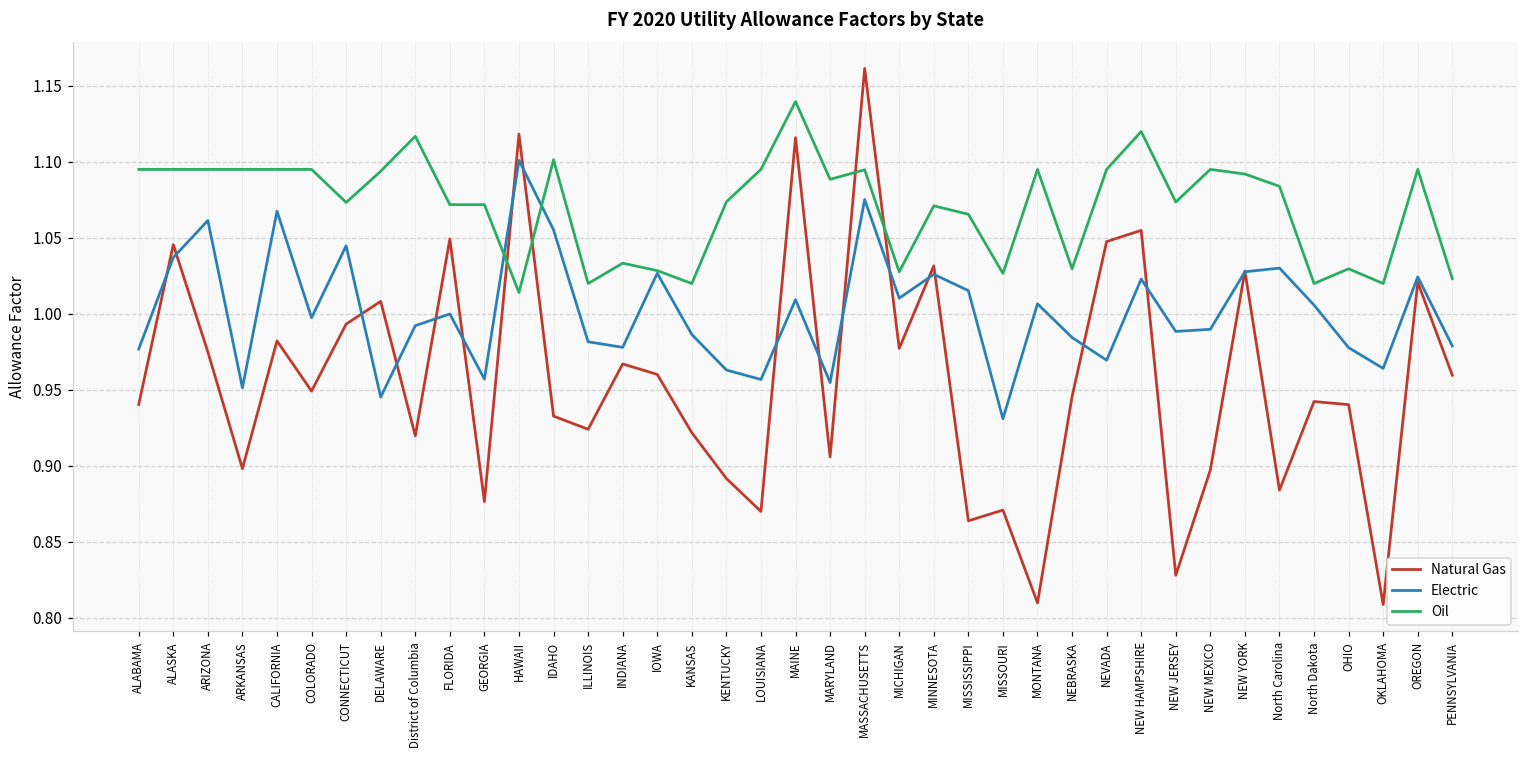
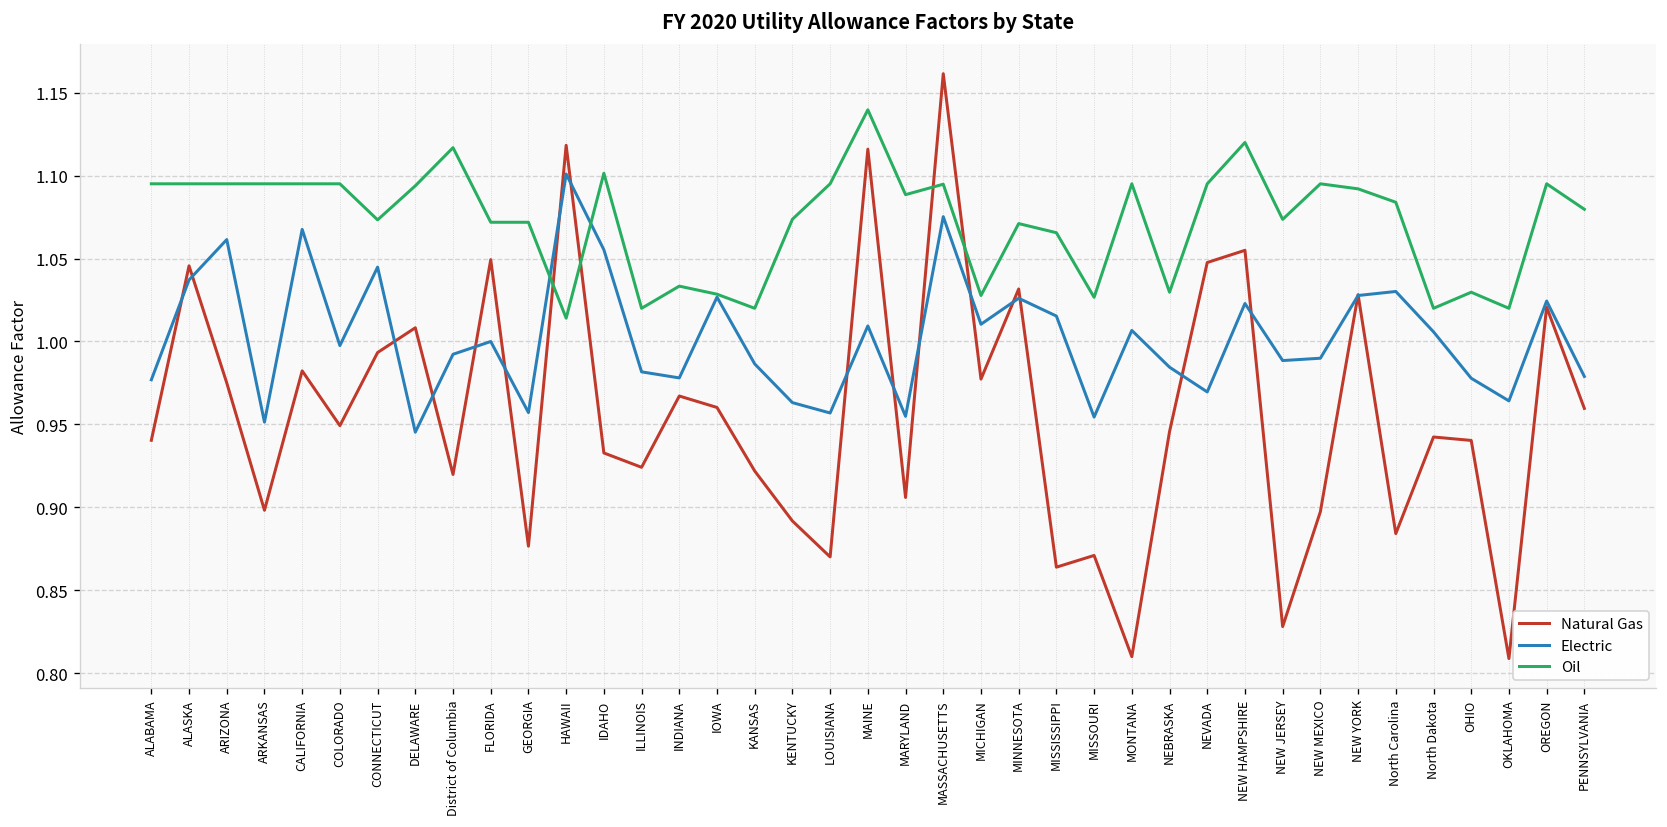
  {
    "Natural Gas": {
      "ALABAMA": 0.940,
      "ALASKA": 1.046,
      "ARIZONA": 0.975,
      "ARKANSAS": 0.898,
      "CALIFORNIA": 0.982,
      "COLORADO": 0.949,
      "CONNECTICUT": 0.993,
      "DELAWARE": 1.008,
      "District of Columbia": 0.920,
      "FLORIDA": 1.049,
      "GEORGIA": 0.877,
      "HAWAII": 1.118,
      "IDAHO": 0.933,
      "ILLINOIS": 0.924,
      "INDIANA": 0.967,
      "IOWA": 0.960,
      "KANSAS": 0.922,
      "KENTUCKY": 0.892,
      "LOUISIANA": 0.870,
      "MAINE": 1.116,
      "MARYLAND": 0.906,
      "MASSACHUSETTS": 1.161,
      "MICHIGAN": 0.977,
      "MINNESOTA": 1.032,
      "MISSISSIPPI": 0.864,
      "MISSOURI": 0.871,
      "MONTANA": 0.810,
      "NEBRASKA": 0.946,
      "NEVADA": 1.048,
      "NEW HAMPSHIRE": 1.055,
      "NEW JERSEY": 0.828,
      "NEW MEXICO": 0.897,
      "North Carolina": 0.884,
      "North Dakota": 0.942,
      "OHIO": 0.940,
      "OKLAHOMA": 0.809,
      "OREGON": 1.021,
      "PENNSYLVANIA": 0.960
    },
    "Electric": {
      "ALABAMA": 0.977,
      "ALASKA": 1.037,
      "ARIZONA": 1.061,
      "ARKANSAS": 0.951,
      "CALIFORNIA": 1.068,
      "COLORADO": 0.998,
      "CONNECTICUT": 1.045,
      "DELAWARE": 0.945,
      "District of Columbia": 0.992,
      "FLORIDA": 1.000,
      "GEORGIA": 0.957,
      "HAWAII": 1.101,
      "IDAHO": 1.055,
      "ILLINOIS": 0.982,
      "INDIANA": 0.978,
      "KANSAS": 0.986,
      "KENTUCKY": 0.963,
      "LOUISIANA": 0.957,
      "MAINE": 1.009,
      "MARYLAND": 0.955,
      "MASSACHUSETTS": 1.075,
      "MICHIGAN": 1.010,
      "MINNESOTA": 1.026,
      "MISSISSIPPI": 1.015,
-     "MISSOURI": 0.931,
+     "MISSOURI": 0.954,
      "MONTANA": 1.007,
      "NEBRASKA": 0.985,
      "NEVADA": 0.970,
      "NEW HAMPSHIRE": 1.023,
      "NEW JERSEY": 0.988,
      "NEW MEXICO": 0.990,
      "North Carolina": 1.030,
      "North Dakota": 1.006,
      "OHIO": 0.978,
      "OKLAHOMA": 0.964,
      "OREGON": 1.024,
      "PENNSYLVANIA": 0.979
    },
    "Oil": {
      "ALABAMA": 1.095,
      "ALASKA": 1.095,
      "ARIZONA": 1.095,
      "ARKANSAS": 1.095,
      "CALIFORNIA": 1.095,
      "COLORADO": 1.095,
      "CONNECTICUT": 1.073,
      "DELAWARE": 1.094,
      "District of Columbia": 1.117,
      "FLORIDA": 1.072,
      "GEORGIA": 1.072,
      "HAWAII": 1.014,
      "IDAHO": 1.101,
      "ILLINOIS": 1.020,
      "INDIANA": 1.033,
      "KANSAS": 1.020,
      "KENTUCKY": 1.074,
      "LOUISIANA": 1.095,
      "MAINE": 1.140,
      "MARYLAND": 1.089,
      "MASSACHUSETTS": 1.095,
      "MICHIGAN": 1.028,
      "MINNESOTA": 1.071,
      "MISSISSIPPI": 1.066,
      "MISSOURI": 1.027,
      "MONTANA": 1.095,
      "NEBRASKA": 1.030,
      "NEVADA": 1.095,
      "NEW HAMPSHIRE": 1.120,
      "NEW JERSEY": 1.074,
      "NEW MEXICO": 1.095,
      "NEW YORK": 1.092,
      "North Carolina": 1.084,
      "North Dakota": 1.020,
      "OHIO": 1.030,
      "OKLAHOMA": 1.020,
      "OREGON": 1.095,
-     "PENNSYLVANIA": 1.023
+     "PENNSYLVANIA": 1.080
    }
  }
